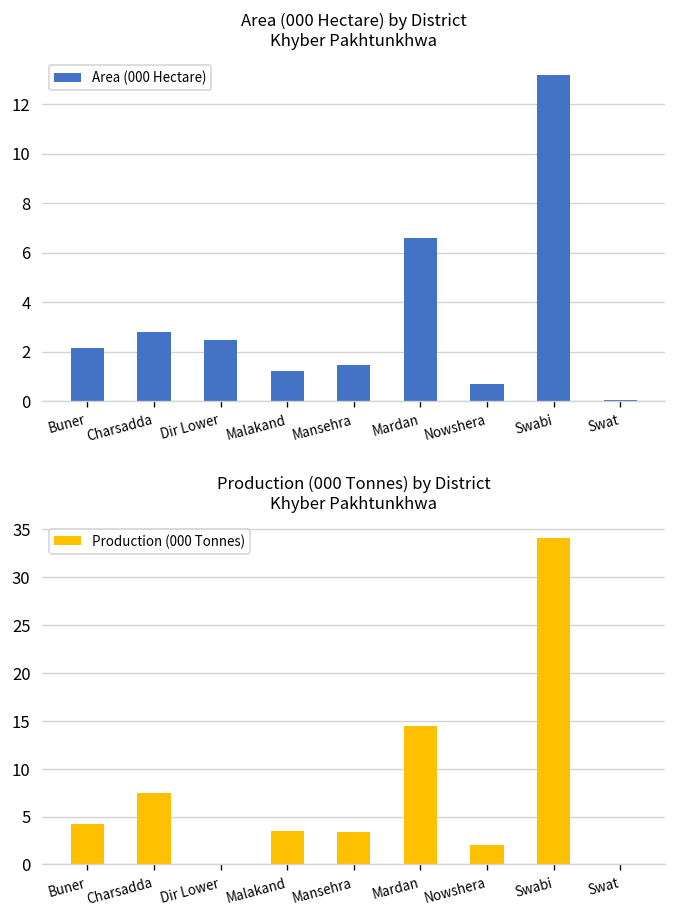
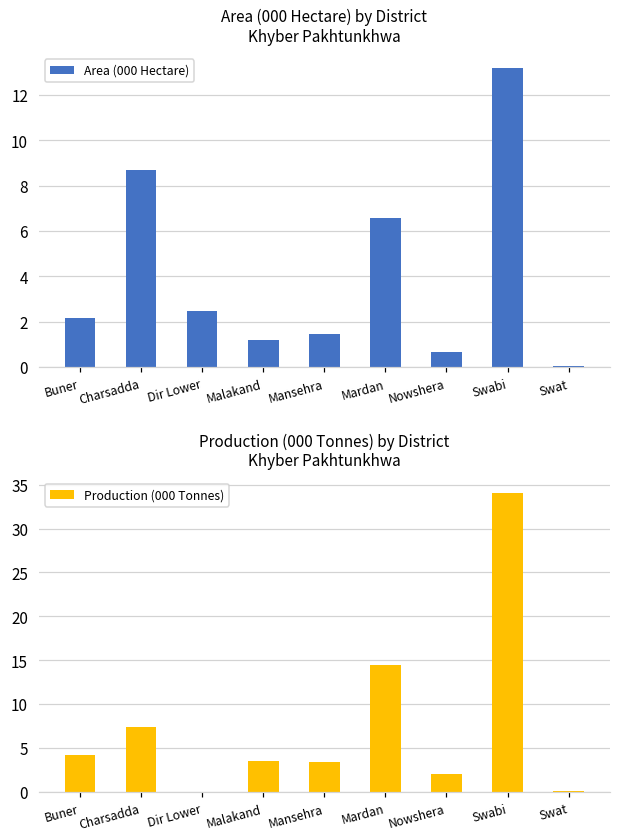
  {
    "Area (000 Hectare) by District Khyber Pakhtunkhwa": {
      "Buner": 2.2,
-     "Charsadda": 2.8,
+     "Charsadda": 8.7,
      "Dir Lower": 2.5,
      "Malakand": 1.2,
      "Mansehra": 1.5,
      "Mardan": 6.6,
      "Nowshera": 0.7,
      "Swabi": 13.2
    },
    "Production (000 Tonnes) by District Khyber Pakhtunkhwa": {
      "Buner": 4,
      "Charsadda": 7,
      "Malakand": 3,
      "Mansehra": 3,
      "Mardan": 14,
      "Nowshera": 2,
      "Swabi": 34
    }
  }
